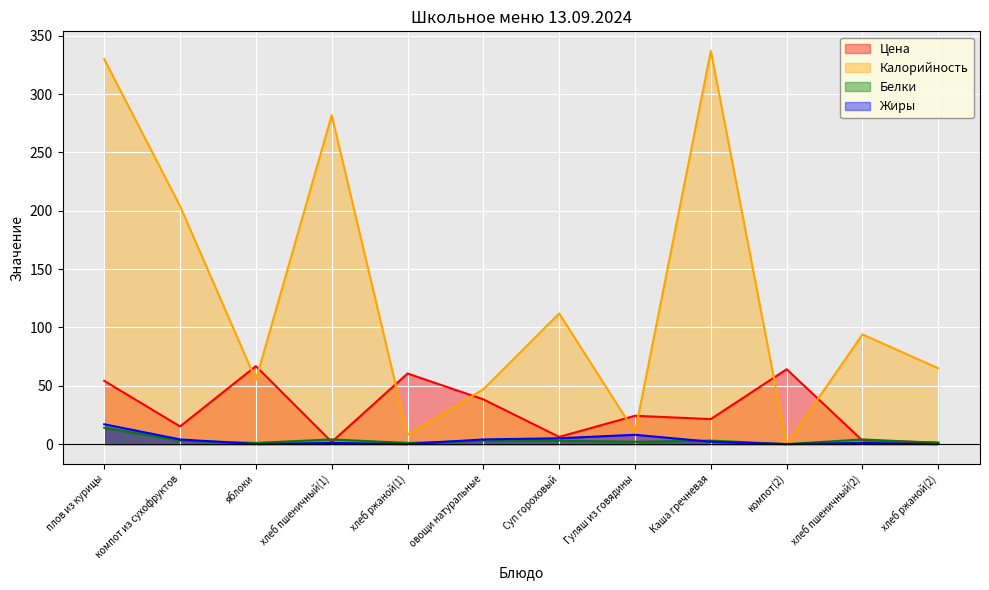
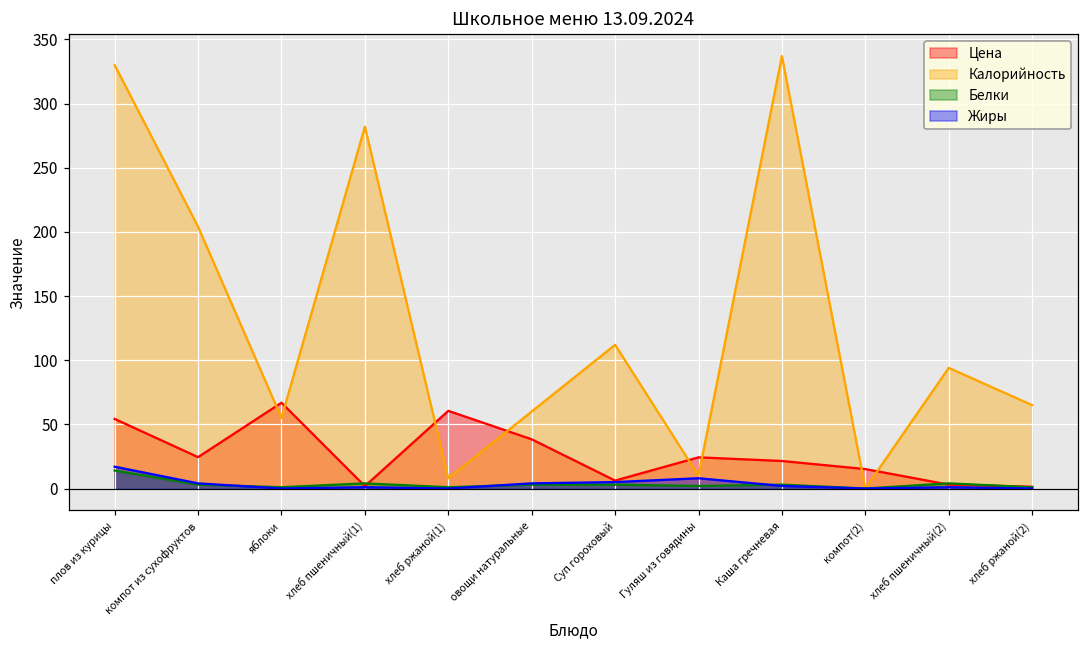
  {
    "Цена": {
      "плов из курицы": 54,
-     "компот из сухофруктов": 15,
+     "компот из сухофруктов": 24,
      "яблоки": 67,
      "хлеб ржаной(1)": 61,
      "овощи натуральные": 38,
      "Гуляш из говядины": 24,
      "Каша гречневая": 21,
-     "компот(2)": 64
+     "компот(2)": 15
    },
    "Калорийность": {
      "плов из курицы": 330,
      "компот из сухофруктов": 204,
      "яблоки": 55,
      "хлеб пшеничный(1)": 282,
      "хлеб ржаной(1)": 8,
-     "овощи натуральные": 47,
+     "овощи натуральные": 60,
      "Суп гороховый": 112,
      "Каша гречневая": 337,
      "хлеб пшеничный(2)": 94,
      "хлеб ржаной(2)": 65
    },
    "Белки": {
      "плов из курицы": 14,
      "хлеб пшеничный(1)": 4,
      "Гуляш из говядины": 2
    },
    "Жиры": {
      "плов из курицы": 17
    }
  }
